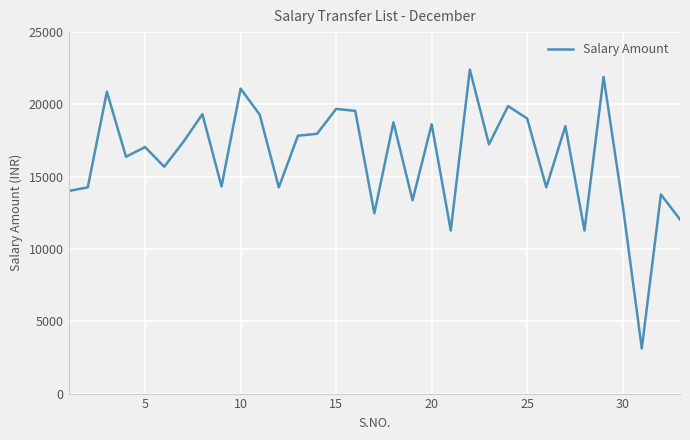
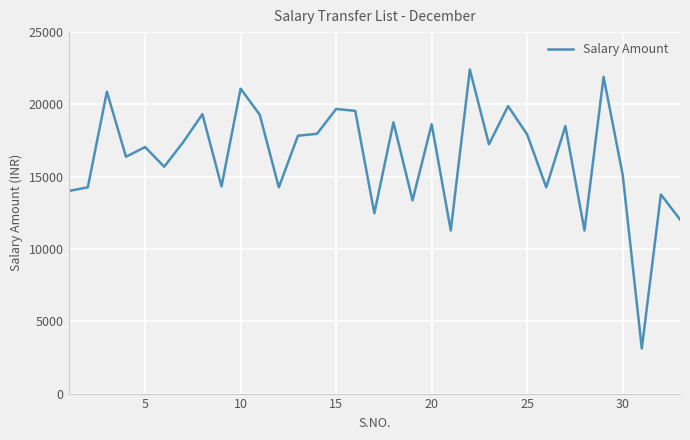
  {
    "5": 17100,
    "10": 21100,
    "15": 19700,
    "20": 18600,
-   "25": 19000,
-   "30": 13000
+   "25": 17900,
+   "30": 15100
  }
